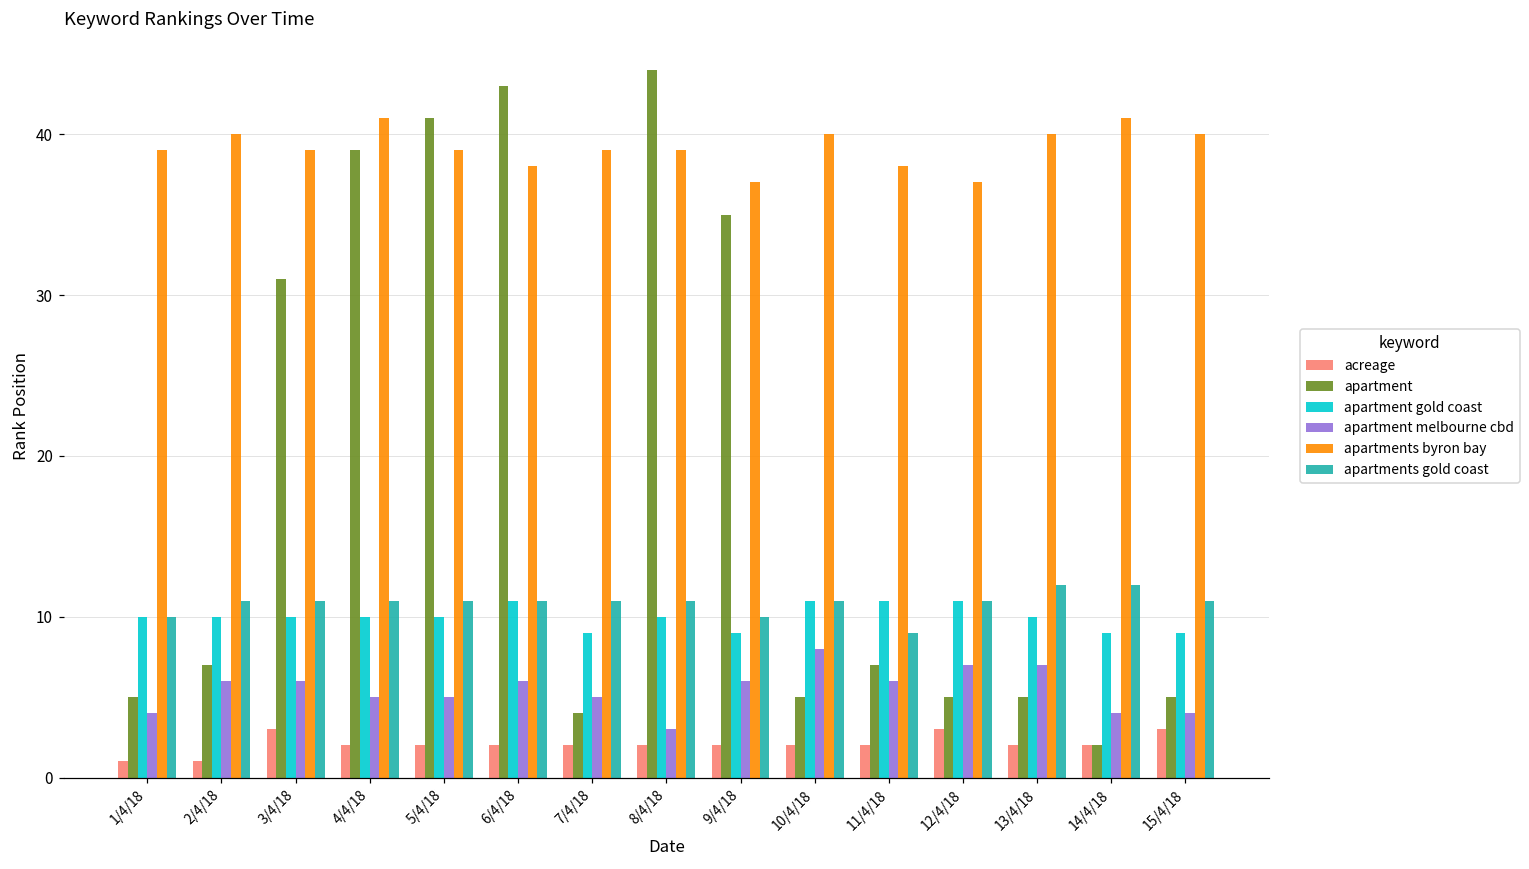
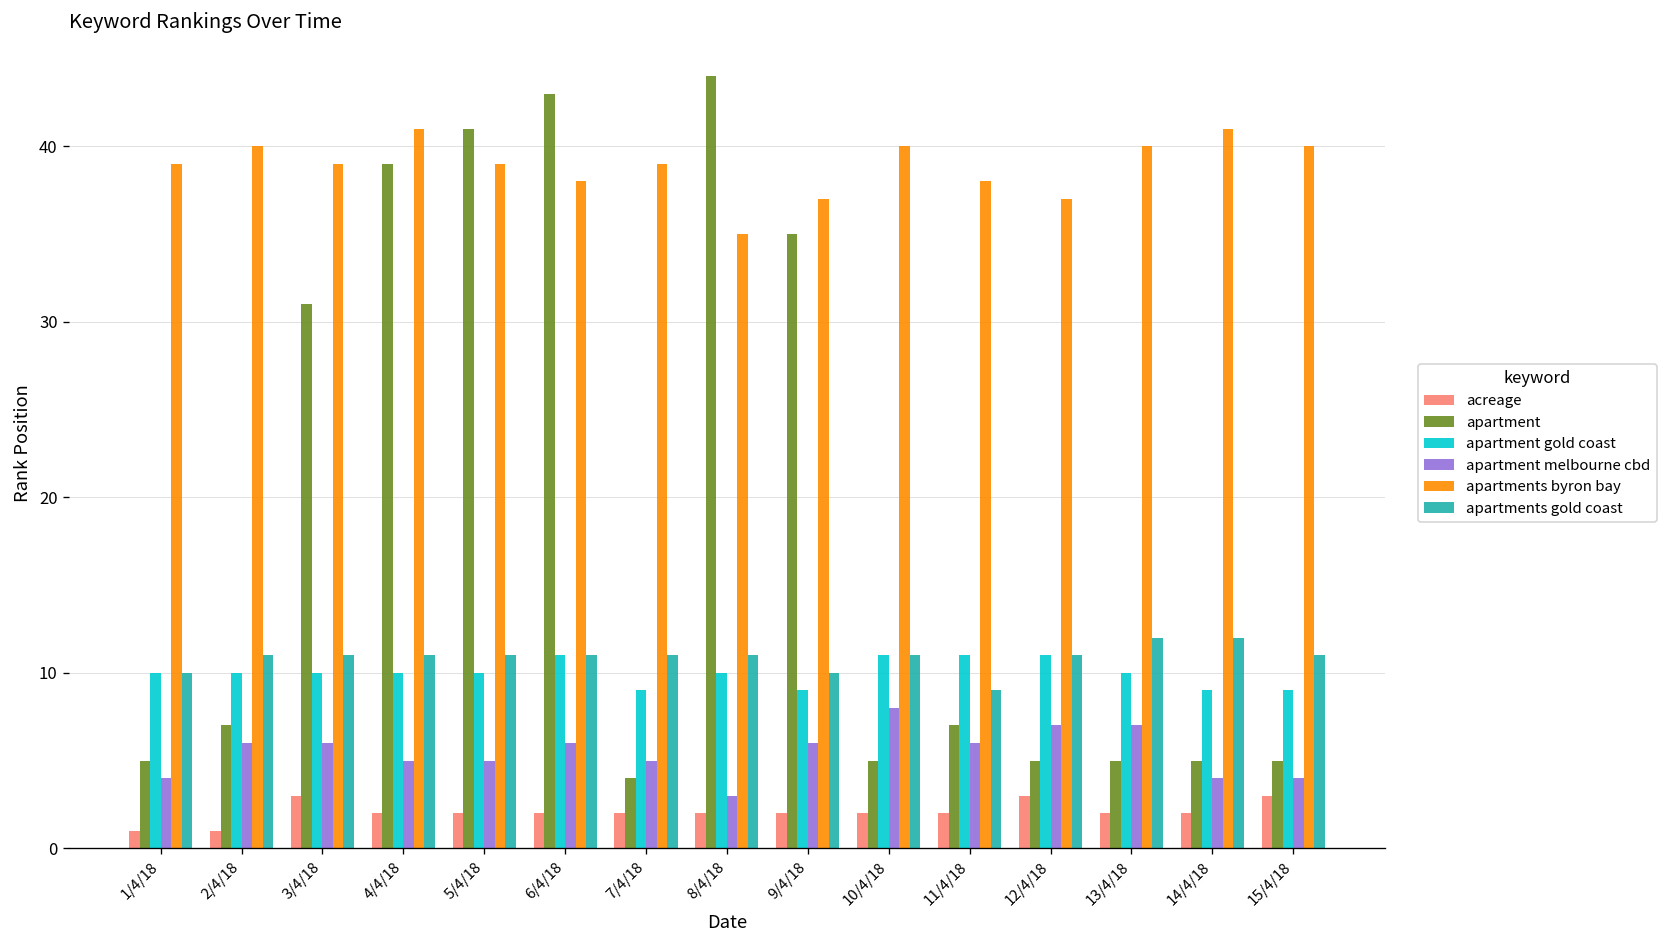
  {
    "acreage": {
      "1/4/18": 1,
      "2/4/18": 1,
      "3/4/18": 3,
      "4/4/18": 2,
      "5/4/18": 2,
      "6/4/18": 2,
      "7/4/18": 2,
      "8/4/18": 2,
      "9/4/18": 2,
      "10/4/18": 2,
      "11/4/18": 2,
      "12/4/18": 3,
      "13/4/18": 2,
      "14/4/18": 2,
      "15/4/18": 3
    },
    "apartment": {
      "1/4/18": 5,
      "2/4/18": 7,
      "3/4/18": 31,
      "4/4/18": 39,
      "5/4/18": 41,
      "6/4/18": 43,
      "7/4/18": 4,
      "8/4/18": 44,
      "9/4/18": 35,
      "10/4/18": 5,
      "11/4/18": 7,
      "12/4/18": 5,
      "13/4/18": 5,
-     "14/4/18": 2,
+     "14/4/18": 5,
      "15/4/18": 5
    },
    "apartment melbourne cbd": {
      "1/4/18": 4,
      "2/4/18": 6,
      "3/4/18": 6,
      "4/4/18": 5,
      "5/4/18": 5,
      "6/4/18": 6,
      "7/4/18": 5,
      "8/4/18": 3,
      "9/4/18": 6,
      "10/4/18": 8,
      "11/4/18": 6,
      "12/4/18": 7,
      "13/4/18": 7,
      "14/4/18": 4,
      "15/4/18": 4
    },
    "apartments byron bay": {
      "1/4/18": 39,
      "2/4/18": 40,
      "3/4/18": 39,
      "4/4/18": 41,
      "5/4/18": 39,
      "6/4/18": 38,
      "7/4/18": 39,
-     "8/4/18": 39,
+     "8/4/18": 35,
      "9/4/18": 37,
      "10/4/18": 40,
      "11/4/18": 38,
      "12/4/18": 37,
      "13/4/18": 40,
      "14/4/18": 41,
      "15/4/18": 40
    }
  }
